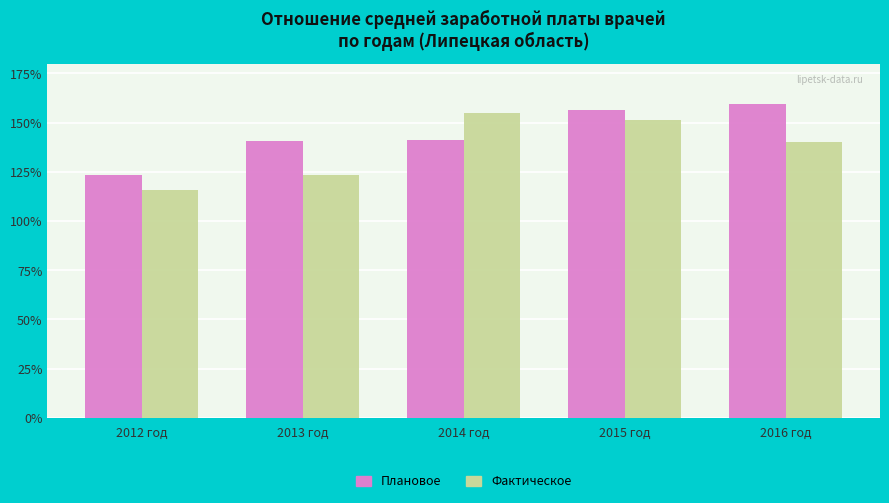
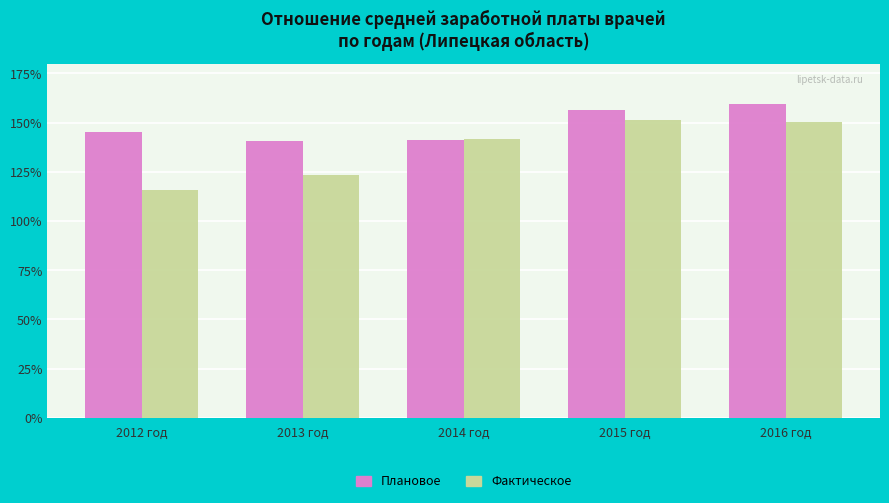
  {
    "Плановое": {
-     "2012 год": "123%",
+     "2012 год": "145%",
      "2013 год": "141%",
      "2014 год": "141%",
      "2015 год": "157%",
      "2016 год": "160%"
    },
    "Фактическое": {
      "2012 год": "116%",
      "2013 год": "123%",
-     "2014 год": "155%",
+     "2014 год": "142%",
      "2015 год": "151%",
-     "2016 год": "140%"
+     "2016 год": "150%"
    }
  }
